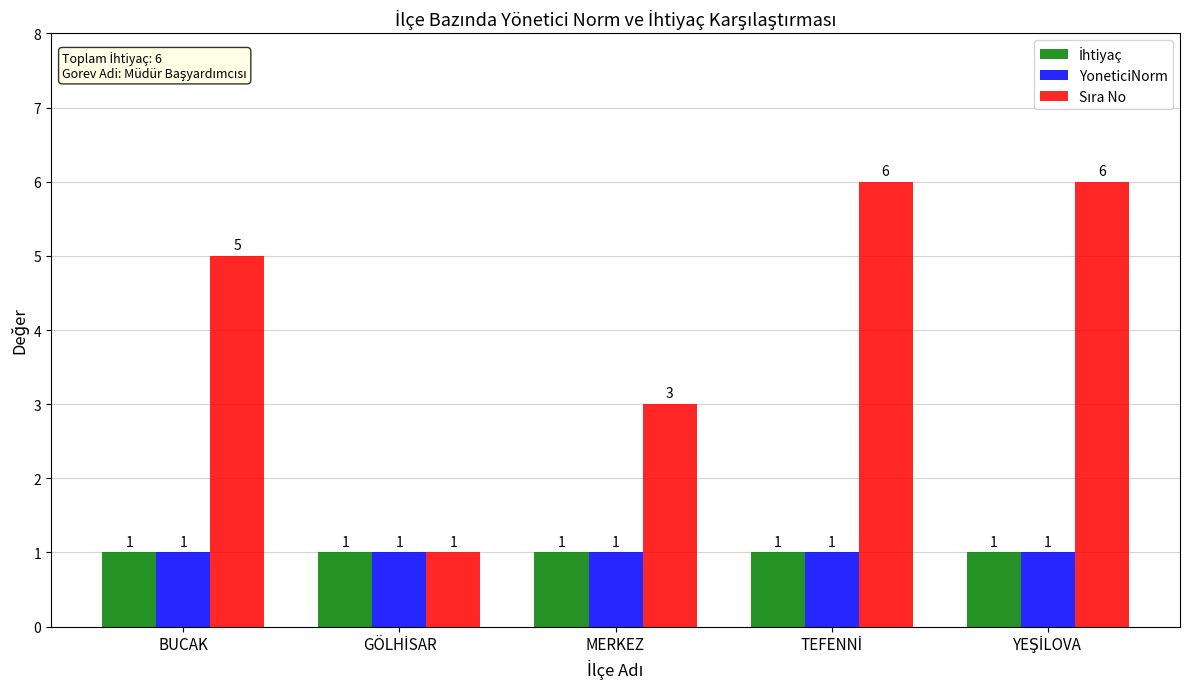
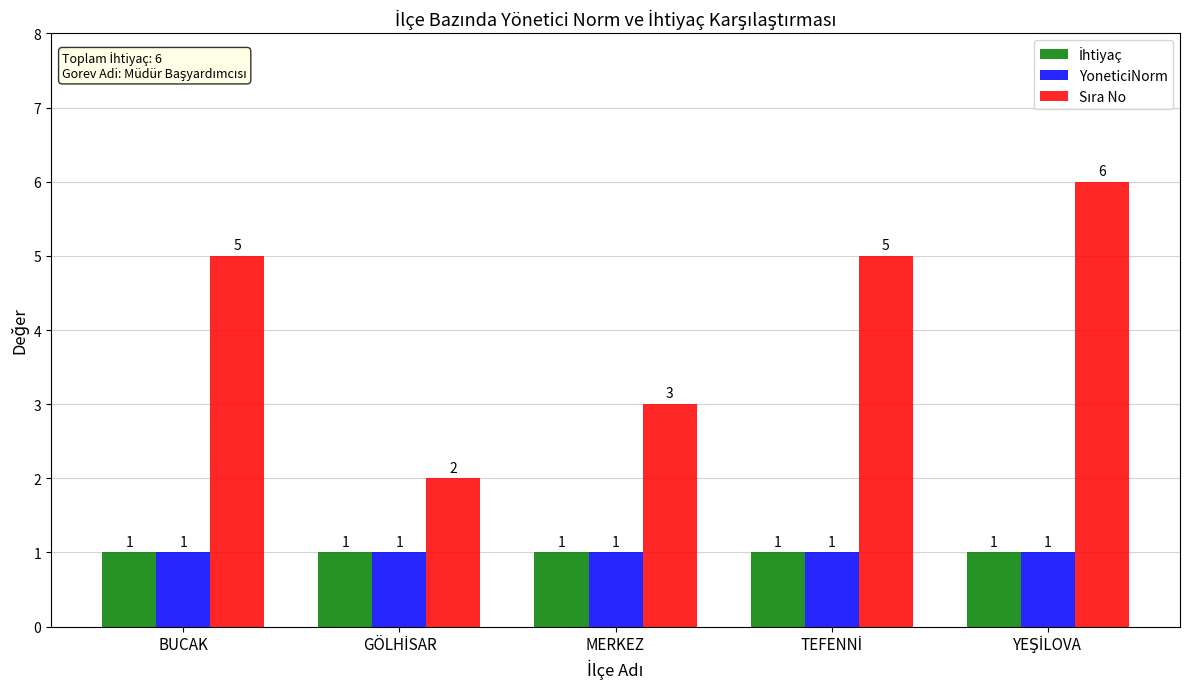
  {
    "İhtiyaç": {
      "BUCAK": 1,
      "GÖLHİSAR": 1,
      "MERKEZ": 1,
      "TEFENNİ": 1,
      "YEŞİLOVA": 1
    },
    "YoneticiNorm": {
      "BUCAK": 1,
      "GÖLHİSAR": 1,
      "MERKEZ": 1,
      "TEFENNİ": 1,
      "YEŞİLOVA": 1
    },
    "Sıra No": {
      "BUCAK": 5,
-     "GÖLHİSAR": 1,
+     "GÖLHİSAR": 2,
      "MERKEZ": 3,
-     "TEFENNİ": 6,
+     "TEFENNİ": 5,
      "YEŞİLOVA": 6
    }
  }
